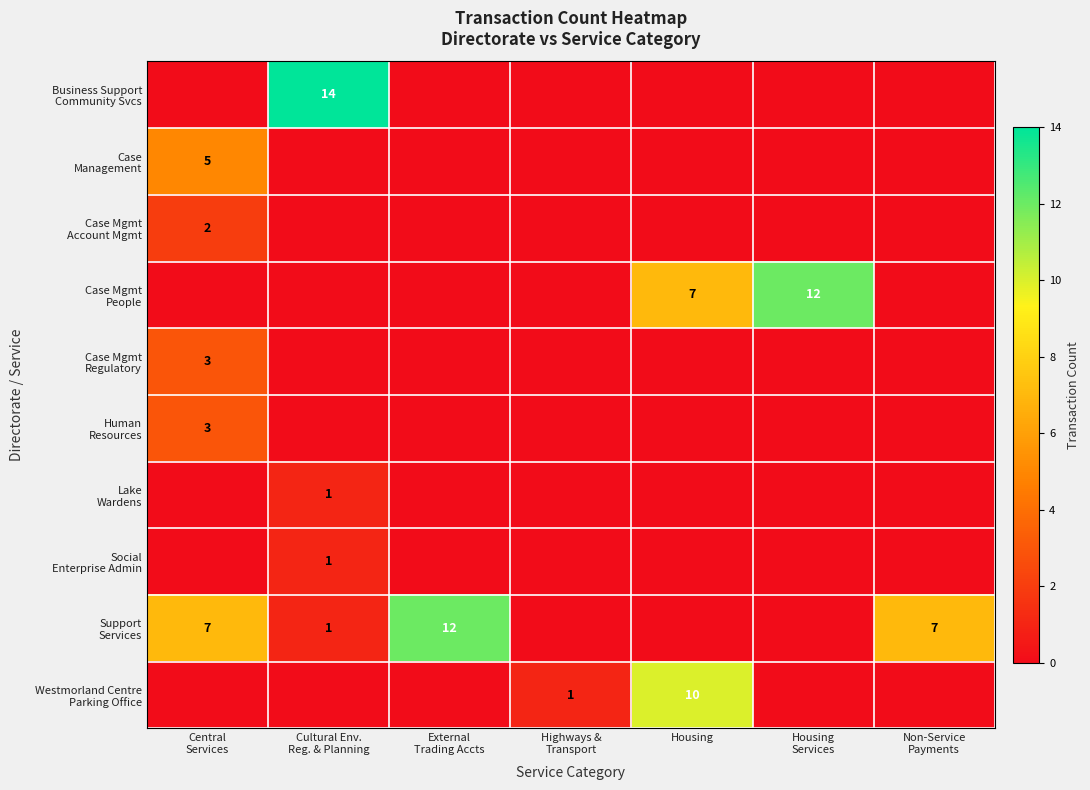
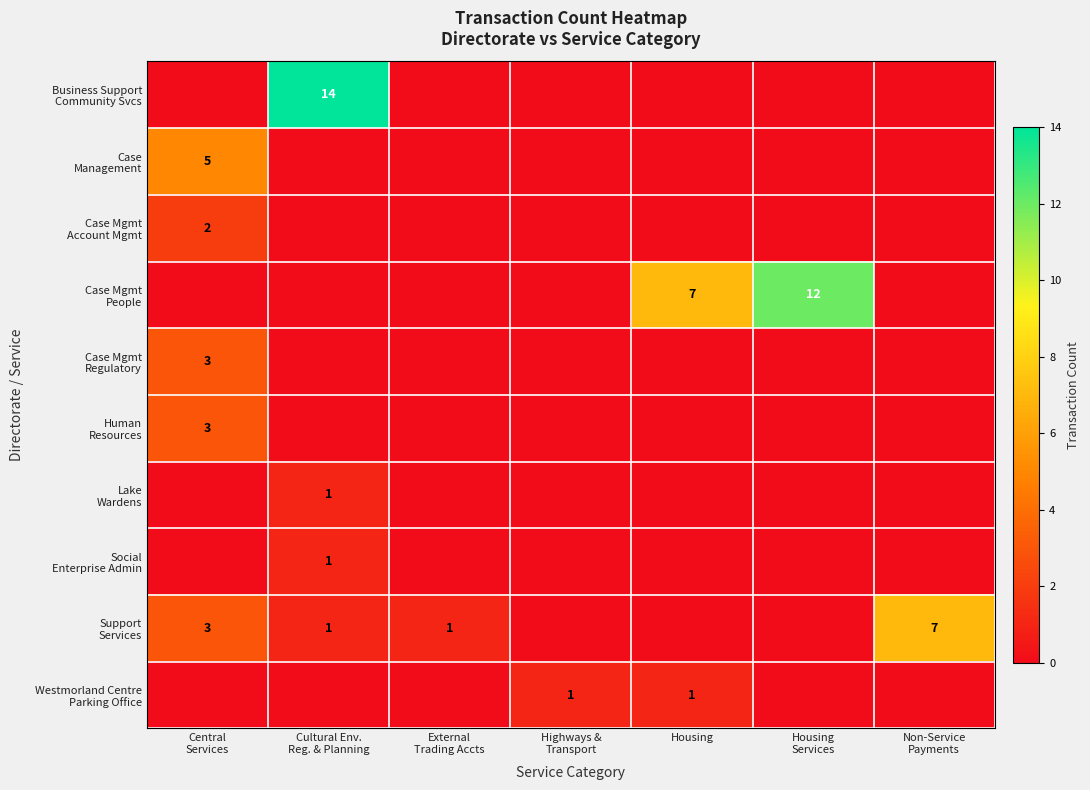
  {
    "Business Support Community Svcs": {
      "Cultural Env. Reg. & Planning": 14
    },
    "Case Management": {
      "Central Services": 5
    },
    "Case Mgmt Account Mgmt": {
      "Central Services": 2
    },
    "Case Mgmt People": {
      "Housing": 7,
      "Housing Services": 12
    },
    "Case Mgmt Regulatory": {
      "Central Services": 3
    },
    "Human Resources": {
      "Central Services": 3
    },
    "Lake Wardens": {
      "Cultural Env. Reg. & Planning": 1
    },
    "Social Enterprise Admin": {
      "Cultural Env. Reg. & Planning": 1
    },
    "Support Services": {
-     "Central Services": 7,
+     "Central Services": 3,
      "Cultural Env. Reg. & Planning": 1,
-     "External Trading Accts": 12,
+     "External Trading Accts": 1,
      "Non-Service Payments": 7
    },
    "Westmorland Centre Parking Office": {
      "Highways & Transport": 1,
-     "Housing": 10
+     "Housing": 1
    }
  }
